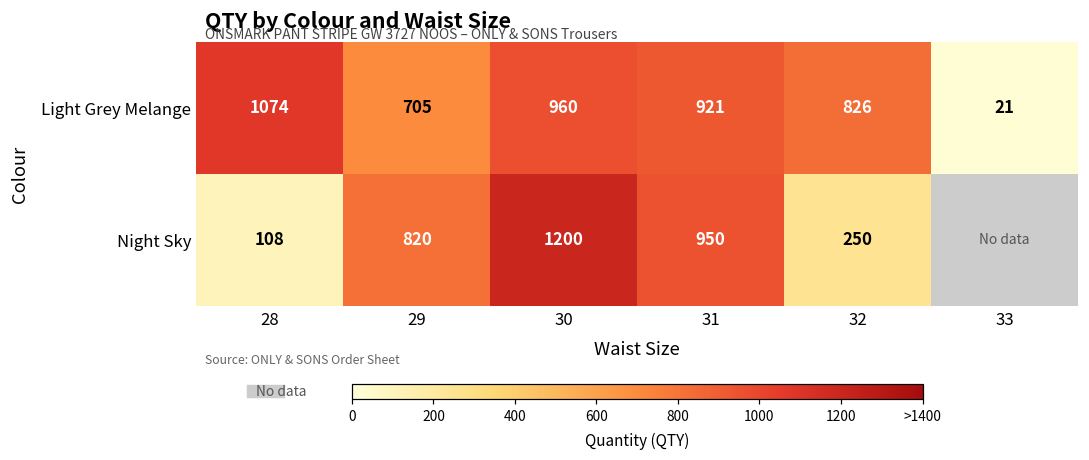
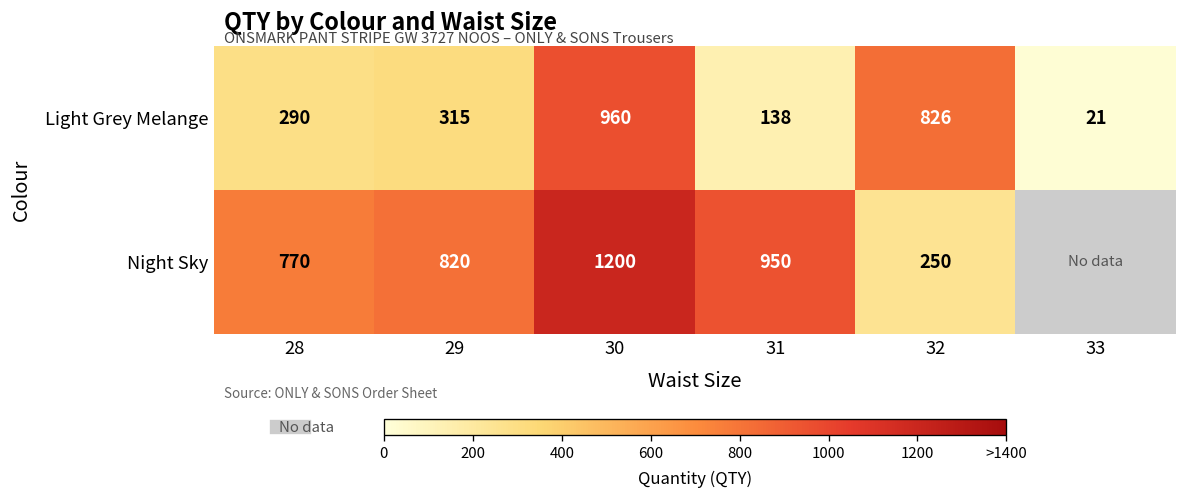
  {
    "Light Grey Melange": {
-     "28": 1074,
-     "29": 705,
+     "28": 290,
+     "29": 315,
      "30": 960,
-     "31": 921,
+     "31": 138,
      "32": 826,
      "33": 21
    },
    "Night Sky": {
-     "28": 108,
+     "28": 770,
      "29": 820,
      "30": 1200,
      "31": 950,
      "32": 250
    }
  }
